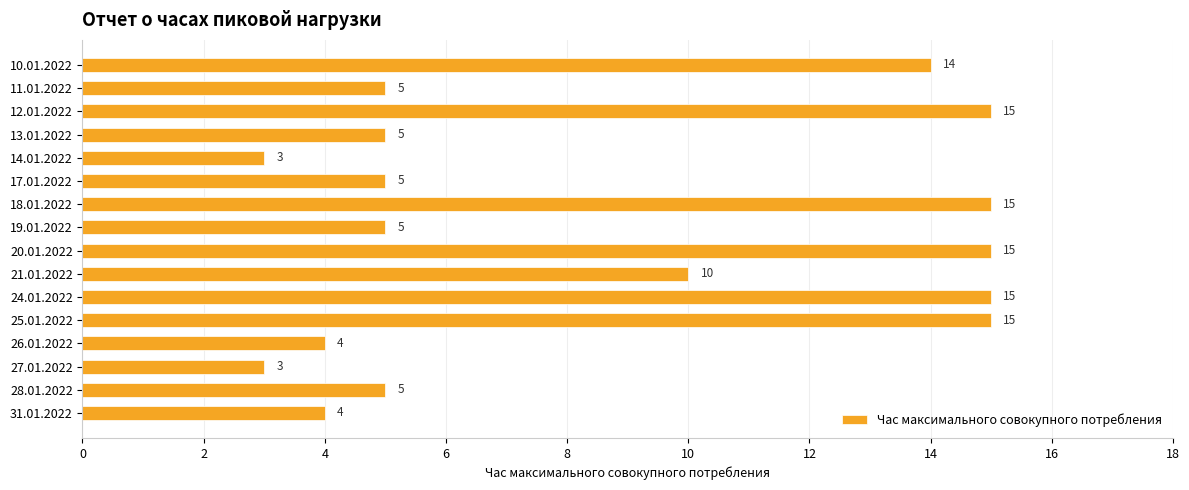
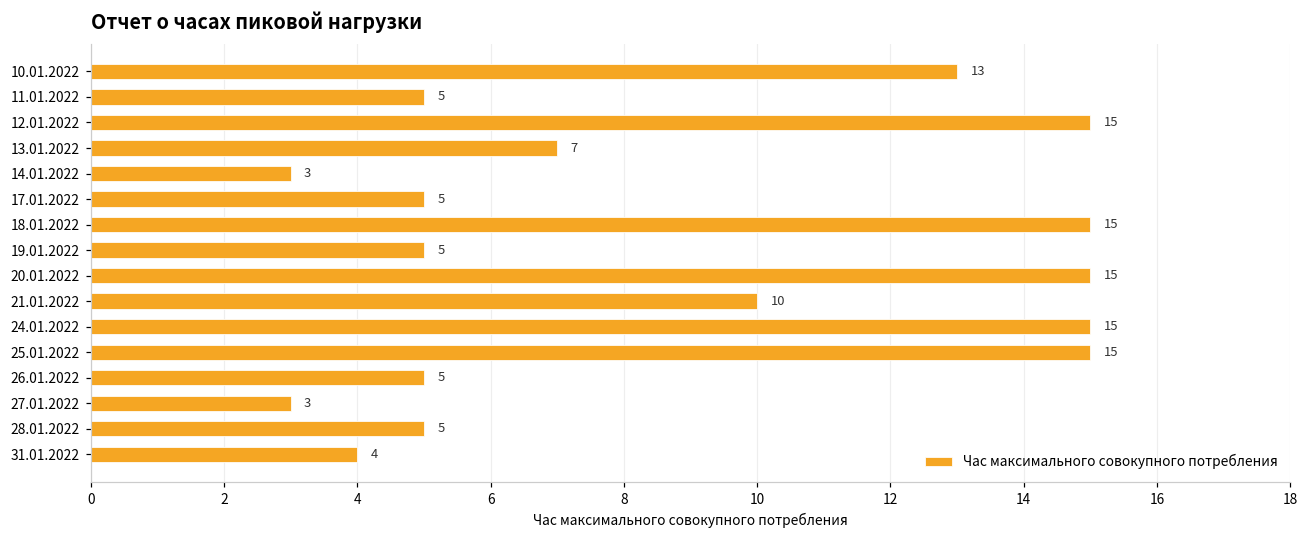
  {
-   "10.01.2022": 14,
+   "10.01.2022": 13,
    "11.01.2022": 5,
    "12.01.2022": 15,
-   "13.01.2022": 5,
+   "13.01.2022": 7,
    "14.01.2022": 3,
    "17.01.2022": 5,
    "18.01.2022": 15,
    "19.01.2022": 5,
    "20.01.2022": 15,
    "21.01.2022": 10,
    "24.01.2022": 15,
    "25.01.2022": 15,
-   "26.01.2022": 4,
+   "26.01.2022": 5,
    "27.01.2022": 3,
    "28.01.2022": 5,
    "31.01.2022": 4
  }
